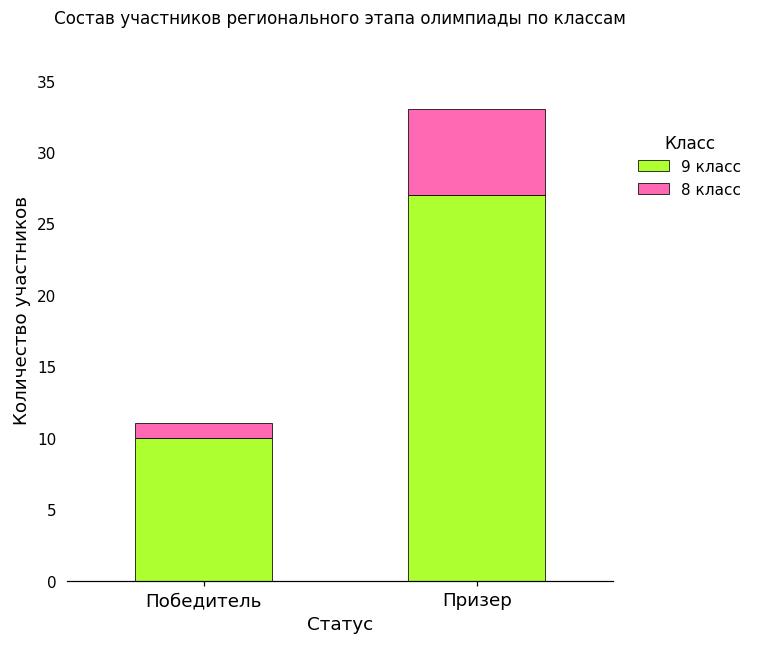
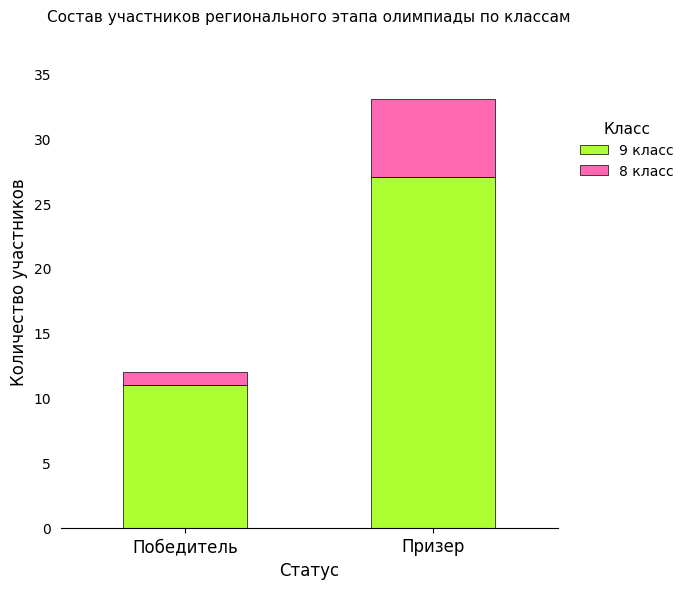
  {
    "9 класс": {
-     "Победитель": 10,
+     "Победитель": 11,
      "Призер": 27
    },
    "8 класс": {
      "Победитель": 1,
      "Призер": 6
    }
  }
